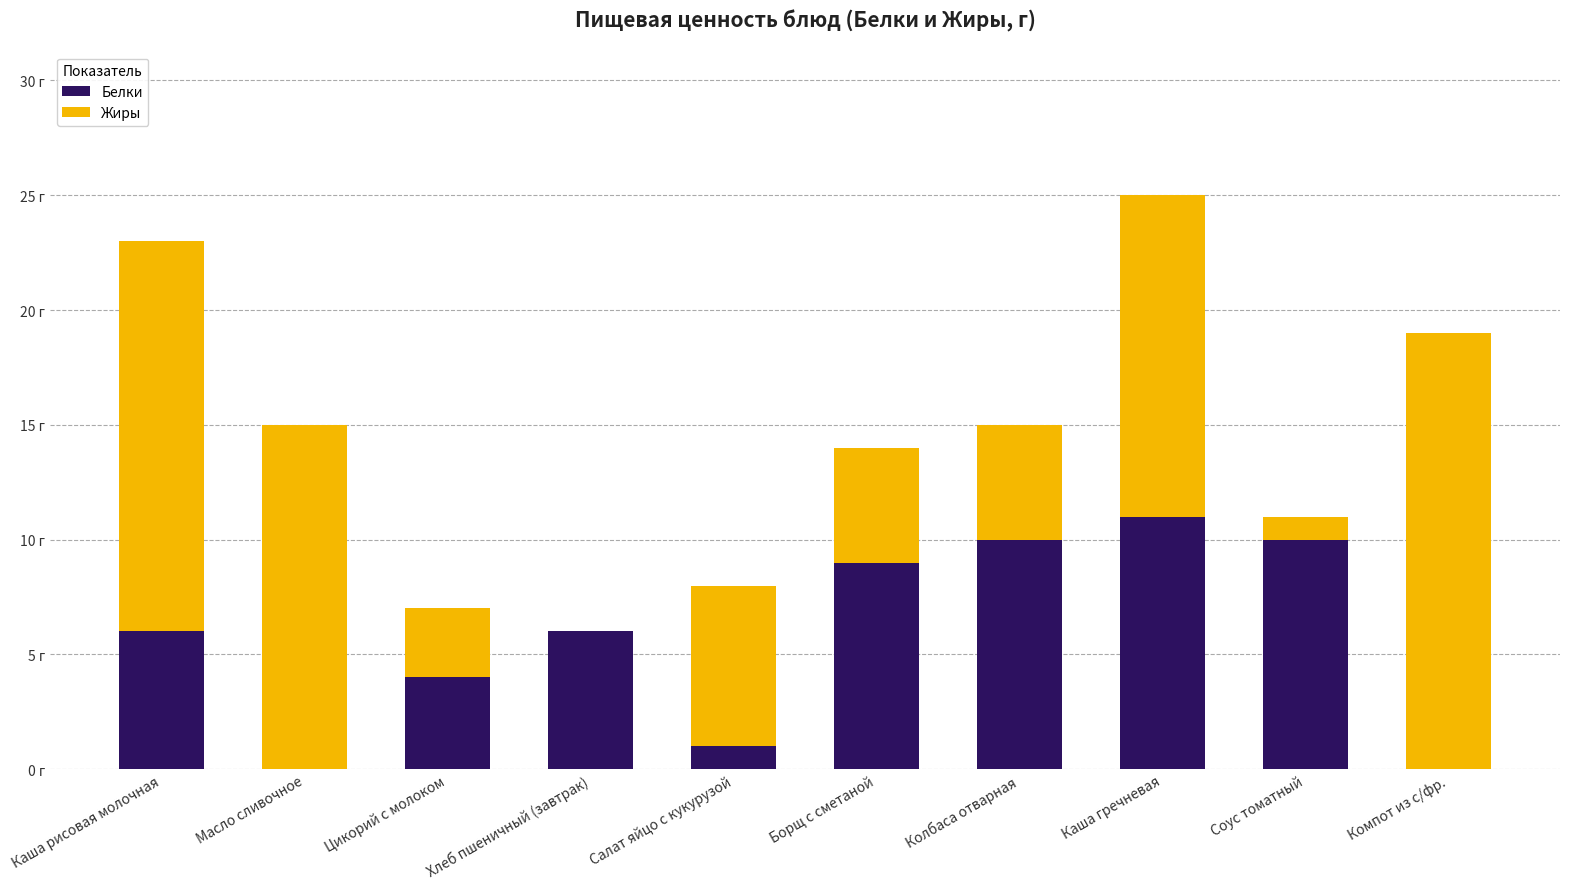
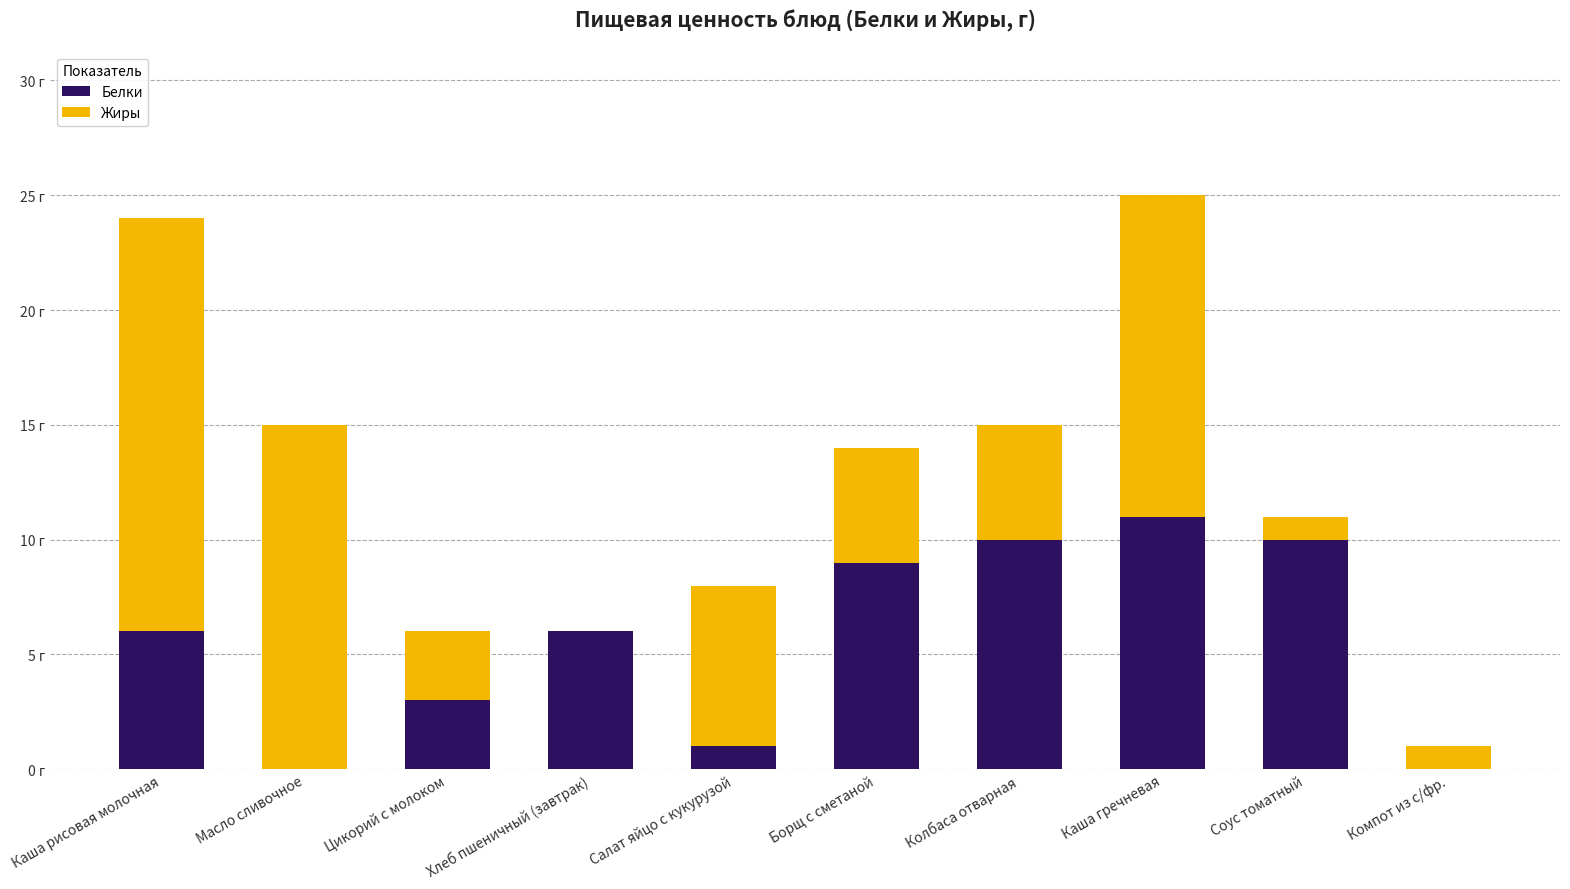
  {
    "Белки": {
      "Каша рисовая молочная": "6 г",
      "Масло сливочное": "0 г",
-     "Цикорий с молоком": "4 г",
+     "Цикорий с молоком": "3 г",
      "Хлеб пшеничный (завтрак)": "6 г",
      "Салат яйцо с кукурузой": "1 г",
      "Борщ с сметаной": "9 г",
      "Колбаса отварная": "10 г",
      "Каша гречневая": "11 г",
      "Соус томатный": "10 г",
      "Компот из с/фр.": "0 г"
    },
    "Жиры": {
-     "Каша рисовая молочная": "17 г",
+     "Каша рисовая молочная": "18 г",
      "Масло сливочное": "15 г",
      "Цикорий с молоком": "3 г",
      "Хлеб пшеничный (завтрак)": "0 г",
      "Салат яйцо с кукурузой": "7 г",
      "Борщ с сметаной": "5 г",
      "Колбаса отварная": "5 г",
      "Каша гречневая": "14 г",
      "Соус томатный": "1 г",
-     "Компот из с/фр.": "19 г"
+     "Компот из с/фр.": "1 г"
    }
  }
